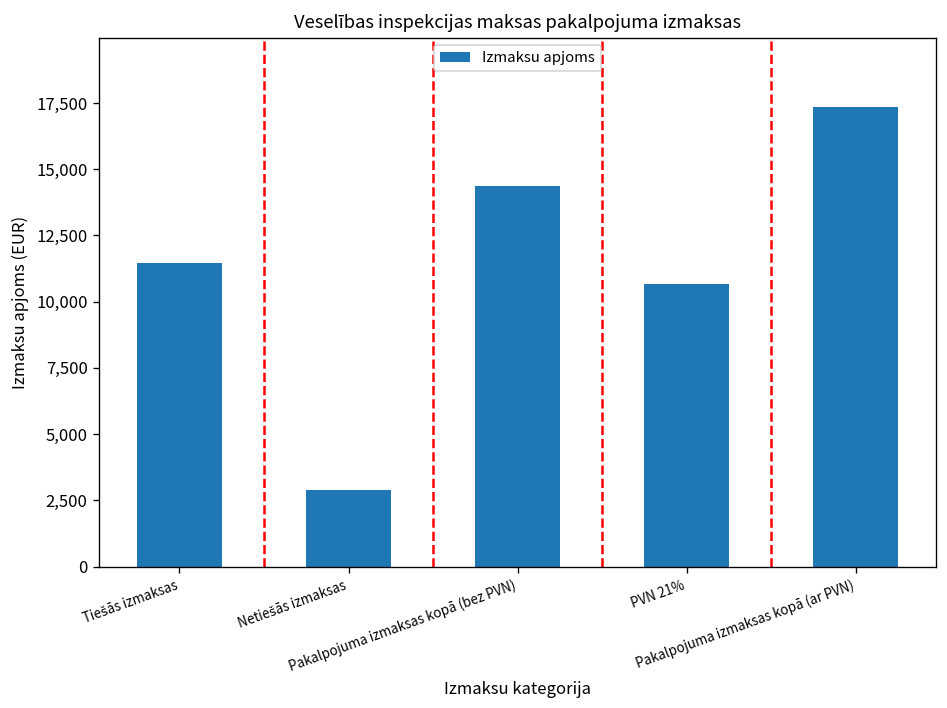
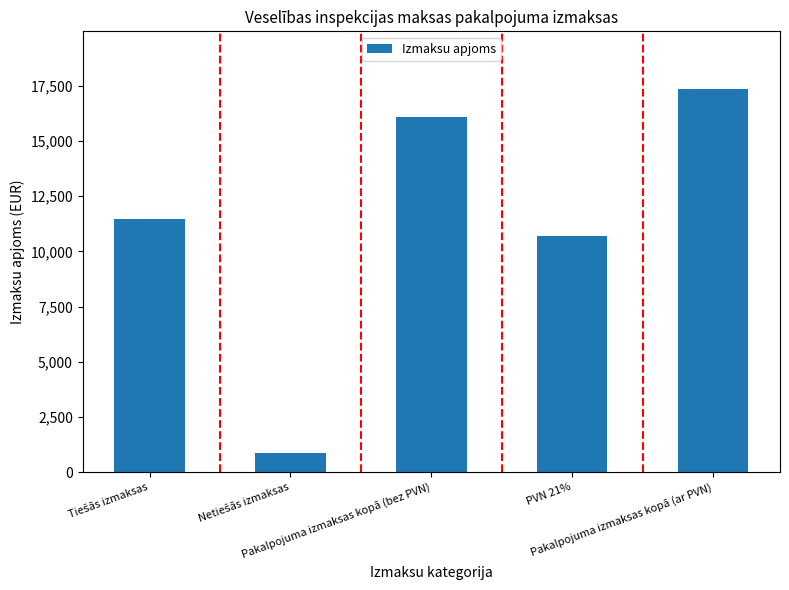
  {
    "Tiešās izmaksas": "11,500",
-   "Netiešās izmaksas": "2,900",
-   "Pakalpojuma izmaksas kopā (bez PVN)": "14,300",
+   "Netiešās izmaksas": "900",
+   "Pakalpojuma izmaksas kopā (bez PVN)": "16,100",
    "PVN 21%": "10,700",
    "Pakalpojuma izmaksas kopā (ar PVN)": "17,400"
  }
